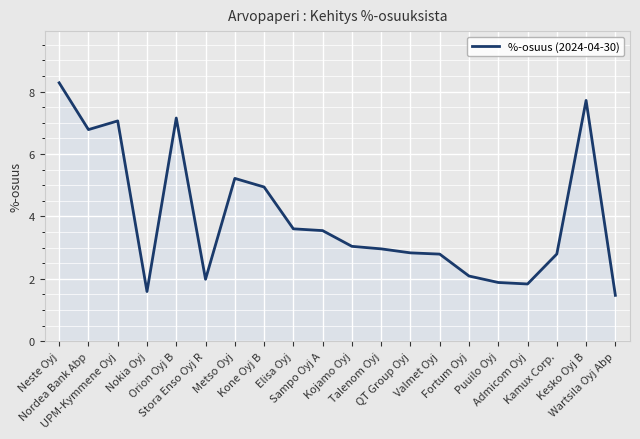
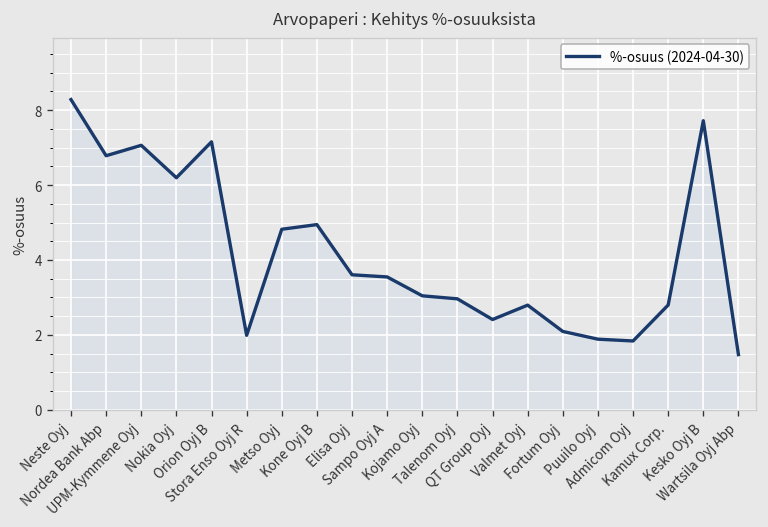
  {
    "Neste Oyj": 8.3,
    "Nordea Bank Abp": 6.8,
    "UPM-Kymmene Oyj": 7.1,
-   "Nokia Oyj": 1.6,
+   "Nokia Oyj": 6.2,
    "Orion Oyj B": 7.2,
    "Stora Enso Oyj R": 2.0,
-   "Metso Oyj": 5.2,
+   "Metso Oyj": 4.8,
    "Kone Oyj B": 4.9,
    "Elisa Oyj": 3.6,
    "Sampo Oyj A": 3.5,
    "Kojamo Oyj": 3.0,
    "Talenom Oyj": 3.0,
-   "QT Group Oyj": 2.8,
+   "QT Group Oyj": 2.4,
    "Valmet Oyj": 2.8,
    "Fortum Oyj": 2.1,
    "Puuilo Oyj": 1.9,
    "Admicom Oyj": 1.8,
    "Kamux Corp.": 2.8,
    "Kesko Oyj B": 7.7,
    "Wartsila Oyj Abp": 1.5
  }
